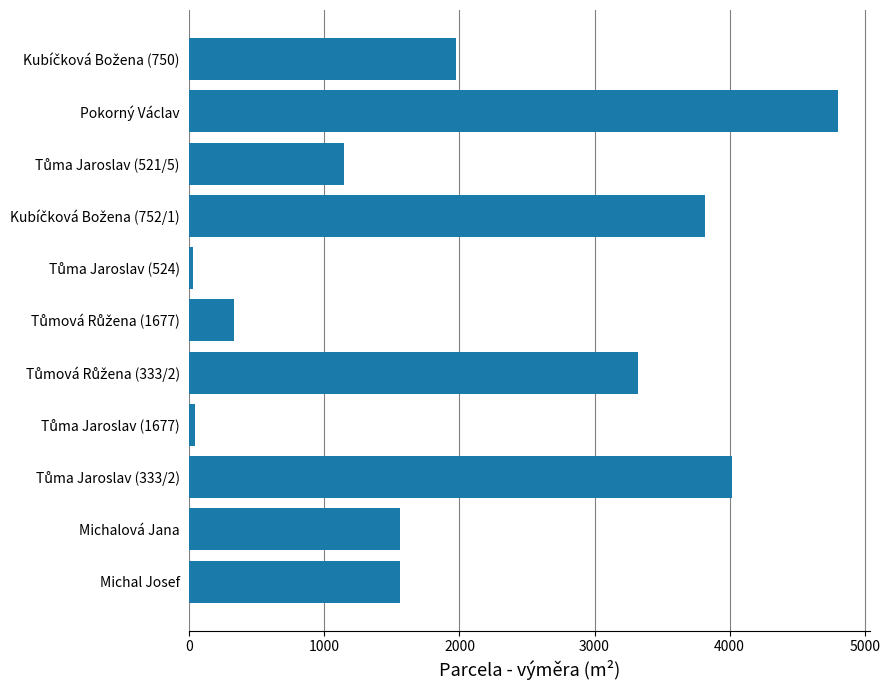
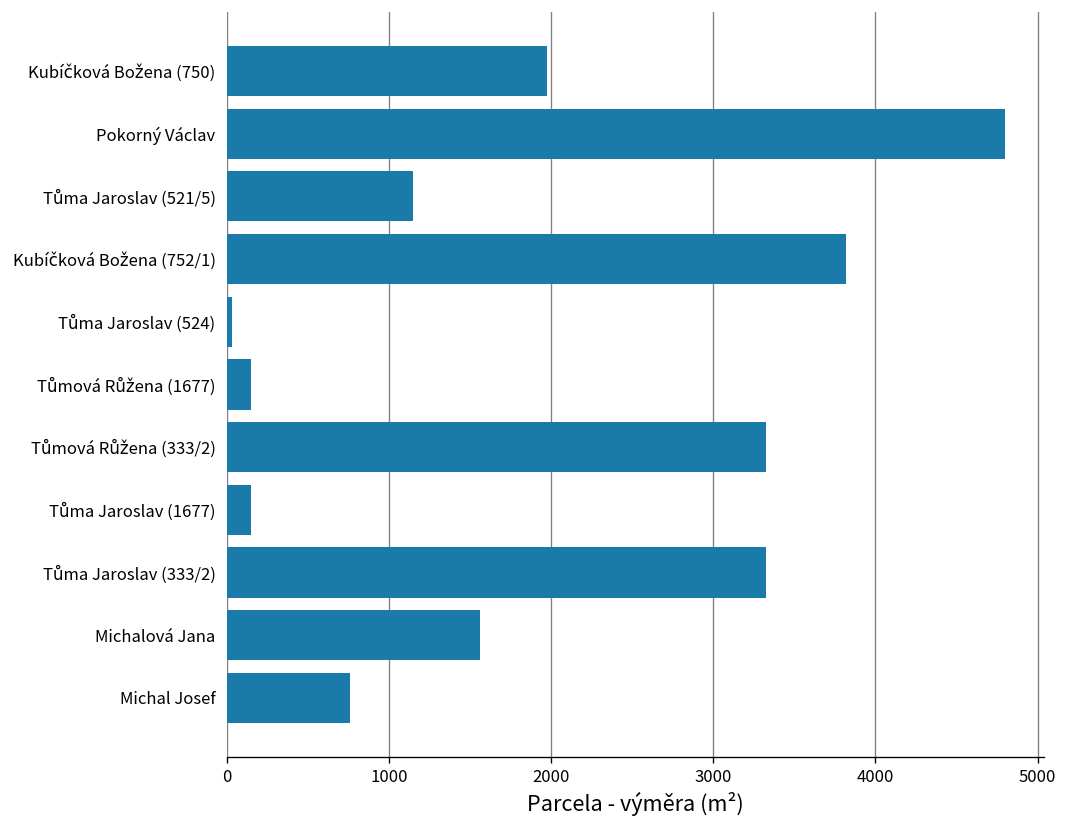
  {
    "Kubíčková Božena (750)": 1970,
    "Pokorný Václav": 4800,
    "Tůma Jaroslav (521/5)": 1140,
    "Kubíčková Božena (752/1)": 3820,
    "Tůma Jaroslav (524)": 30,
-   "Tůmová Růžena (1677)": 330,
+   "Tůmová Růžena (1677)": 150,
    "Tůmová Růžena (333/2)": 3320,
-   "Tůma Jaroslav (1677)": 40,
-   "Tůma Jaroslav (333/2)": 4020,
+   "Tůma Jaroslav (1677)": 150,
+   "Tůma Jaroslav (333/2)": 3320,
    "Michalová Jana": 1560,
-   "Michal Josef": 1560
+   "Michal Josef": 760
  }
